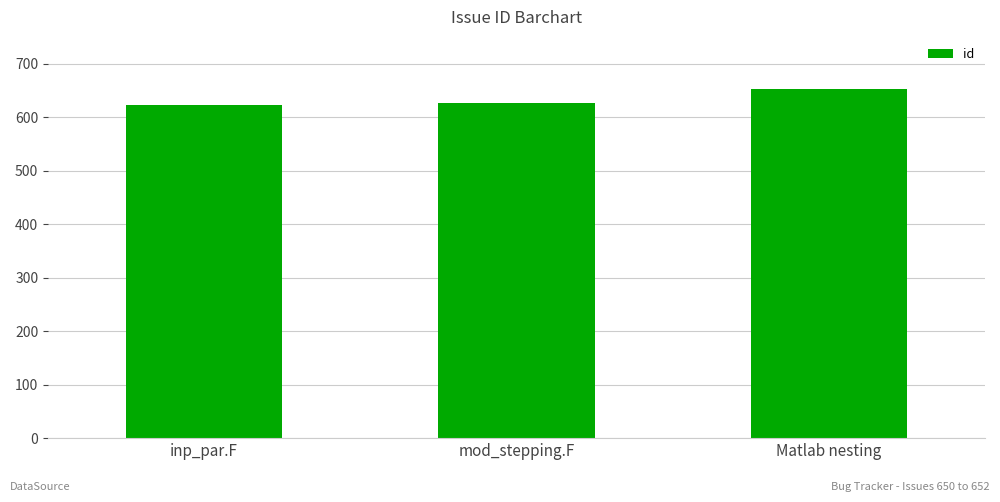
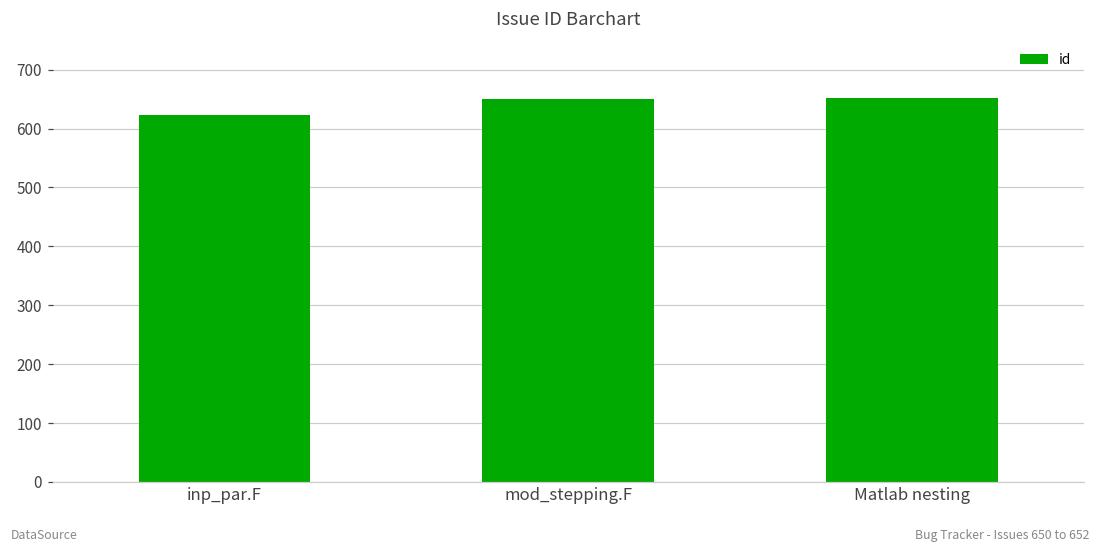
  {
    "inp_par.F": 620,
-   "mod_stepping.F": 630,
+   "mod_stepping.F": 650,
    "Matlab nesting": 650
  }
